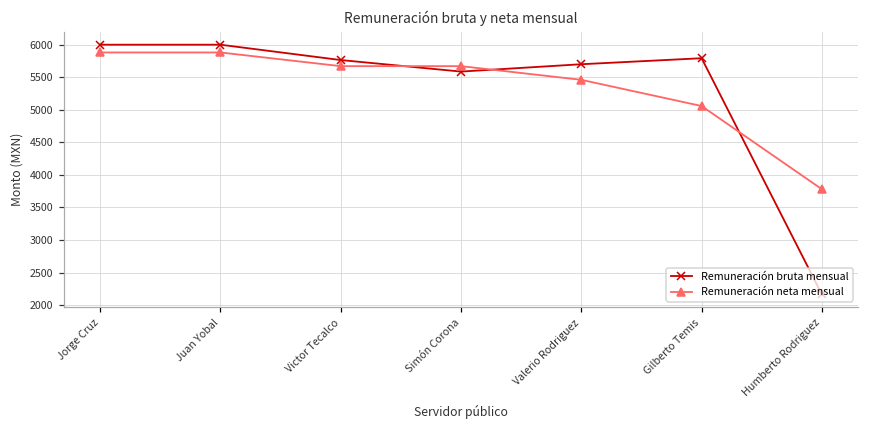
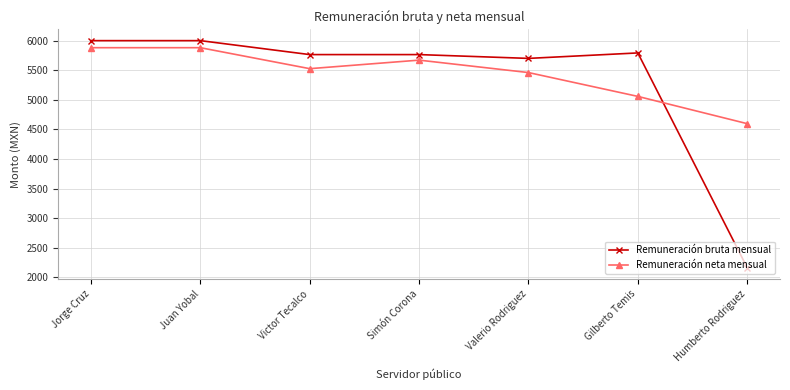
  {
    "Remuneración bruta mensual": {
      "Jorge Cruz": 6000,
      "Juan Yobal": 6000,
      "Victor Tecalco": 5800,
-     "Simón Corona": 5600,
+     "Simón Corona": 5800,
      "Valerio Rodriguez": 5700,
      "Gilberto Temis": 5800
    },
    "Remuneración neta mensual": {
      "Jorge Cruz": 5900,
      "Juan Yobal": 5900,
-     "Victor Tecalco": 5700,
+     "Victor Tecalco": 5500,
      "Simón Corona": 5700,
      "Valerio Rodriguez": 5500,
      "Gilberto Temis": 5100,
-     "Humberto Rodriguez": 3800
+     "Humberto Rodriguez": 4600
    }
  }
